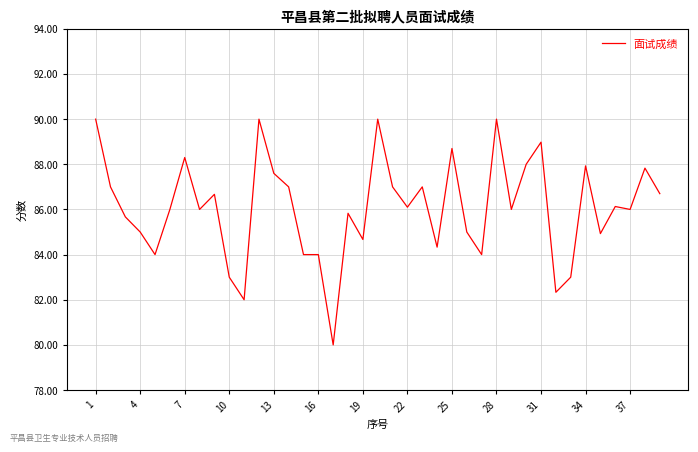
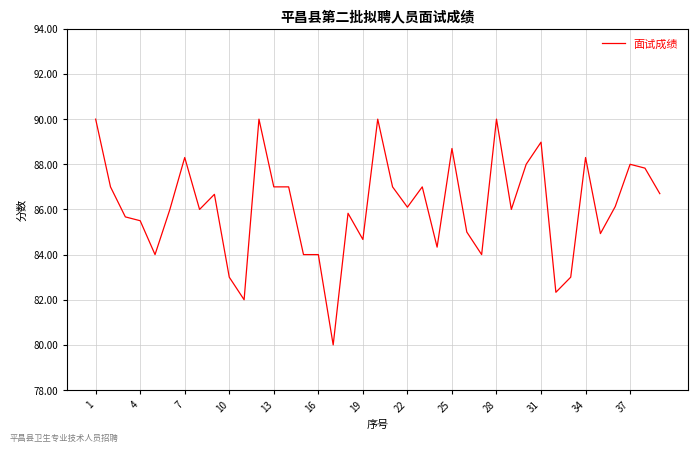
  {
    "1": 90.0,
-   "4": 85.0,
+   "4": 85.5,
    "7": 88.3,
    "10": 83.0,
-   "13": 87.6,
+   "13": 87.0,
    "16": 84.0,
    "19": 84.7,
    "22": 86.1,
    "25": 88.7,
    "28": 90.0,
    "31": 89.0,
-   "34": 87.9,
-   "37": 86
+   "34": 88.3,
+   "37": 88
  }
